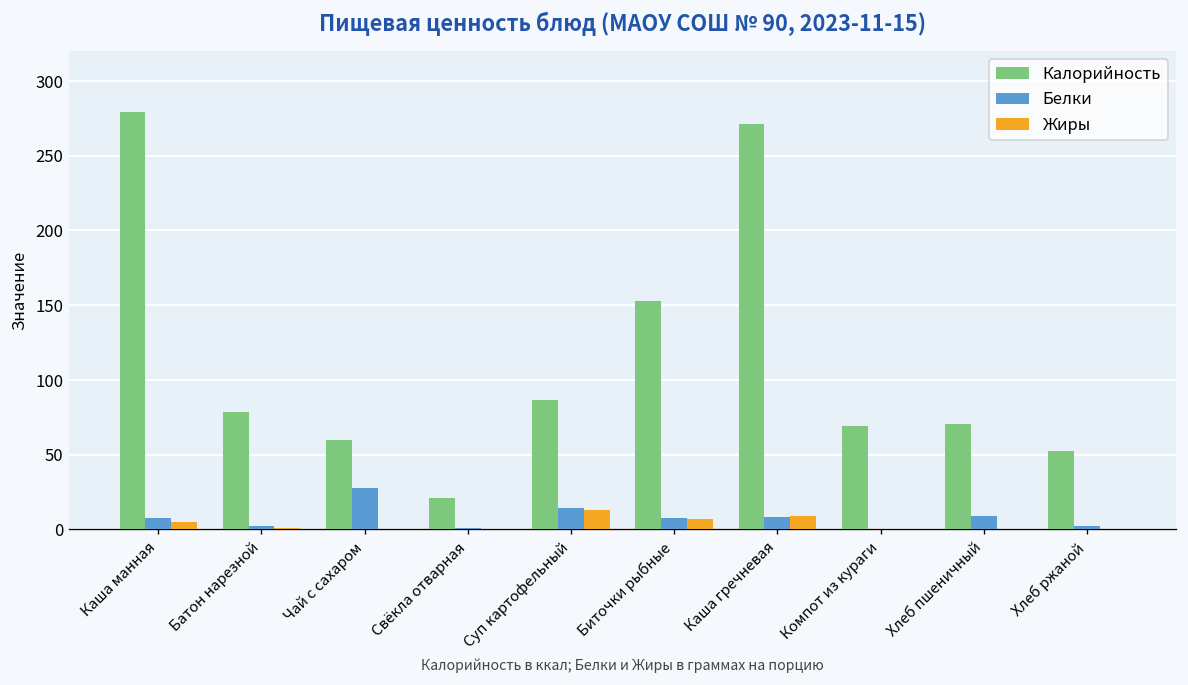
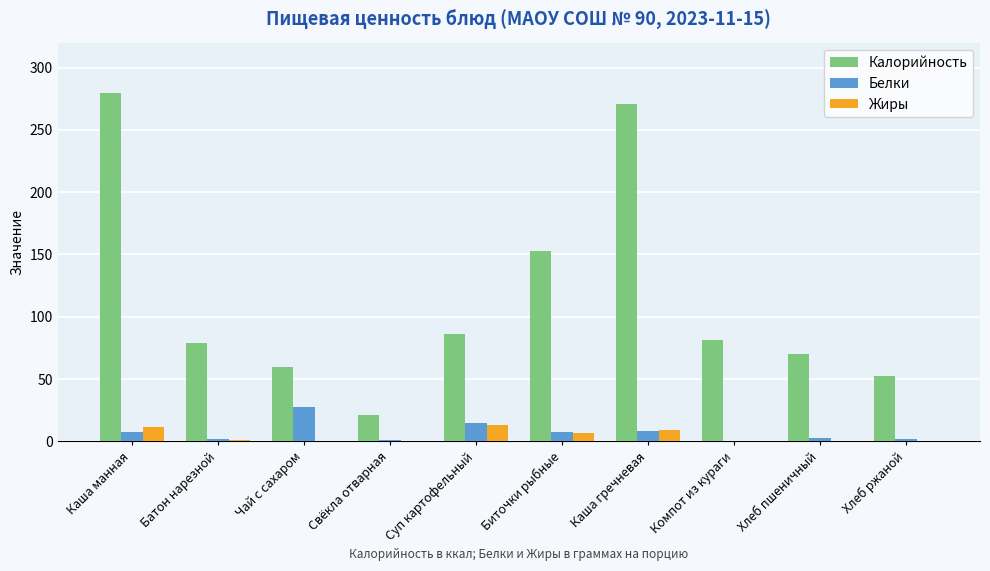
  {
    "Калорийность": {
      "Каша манная": 279,
      "Батон нарезной": 79,
      "Чай с сахаром": 60,
      "Свёкла отварная": 21,
      "Суп картофельный": 86,
      "Биточки рыбные": 153,
      "Каша гречневая": 271,
-     "Компот из кураги": 69,
+     "Компот из кураги": 81,
      "Хлеб пшеничный": 71,
      "Хлеб ржаной": 52
    },
    "Белки": {
      "Каша манная": 8,
      "Батон нарезной": 2,
      "Чай с сахаром": 27,
      "Суп картофельный": 15,
      "Биточки рыбные": 8,
      "Каша гречневая": 9,
-     "Хлеб пшеничный": 9
+     "Хлеб пшеничный": 2
    },
    "Жиры": {
-     "Каша манная": 5,
+     "Каша манная": 12,
      "Чай с сахаром": 0,
      "Суп картофельный": 13,
      "Биточки рыбные": 7,
      "Каша гречневая": 9
    }
  }
